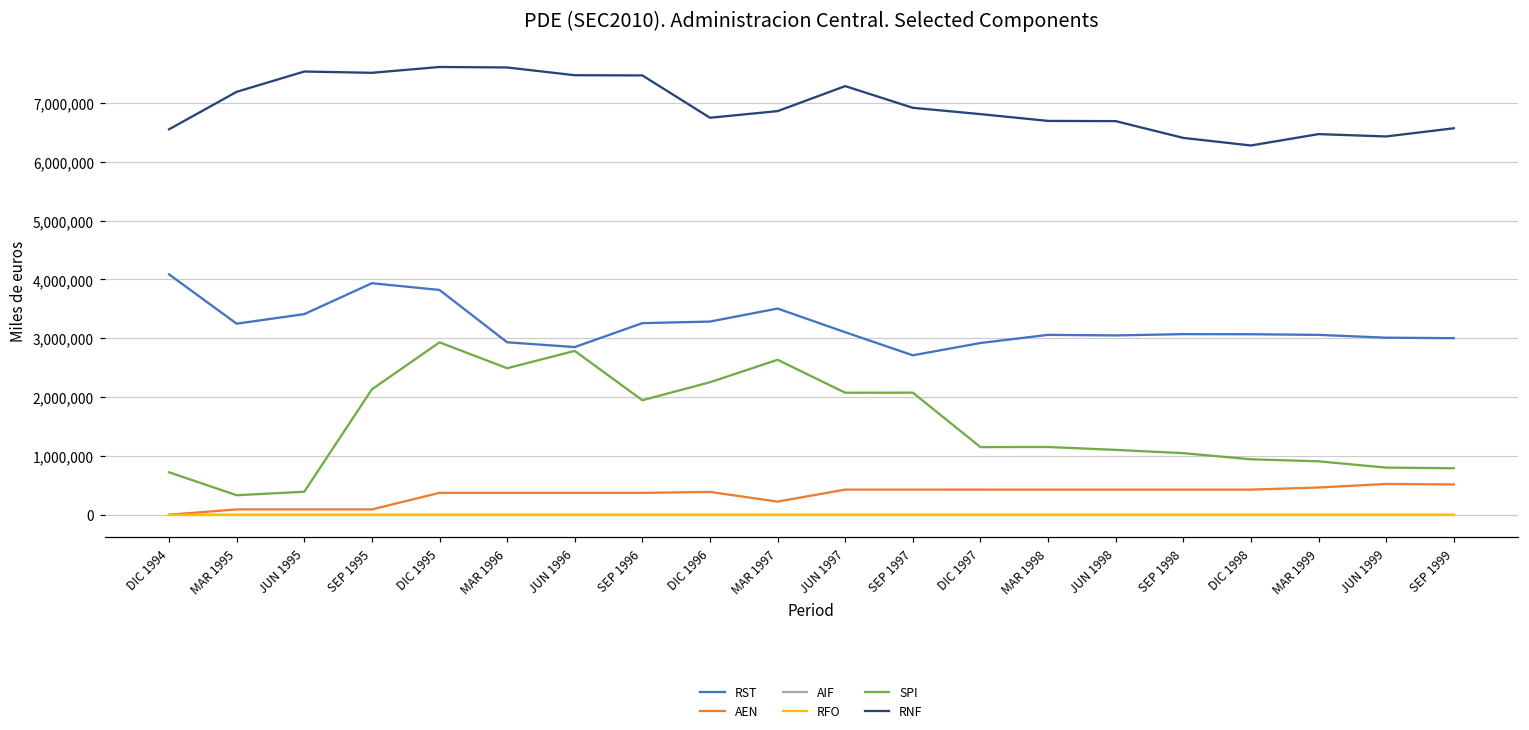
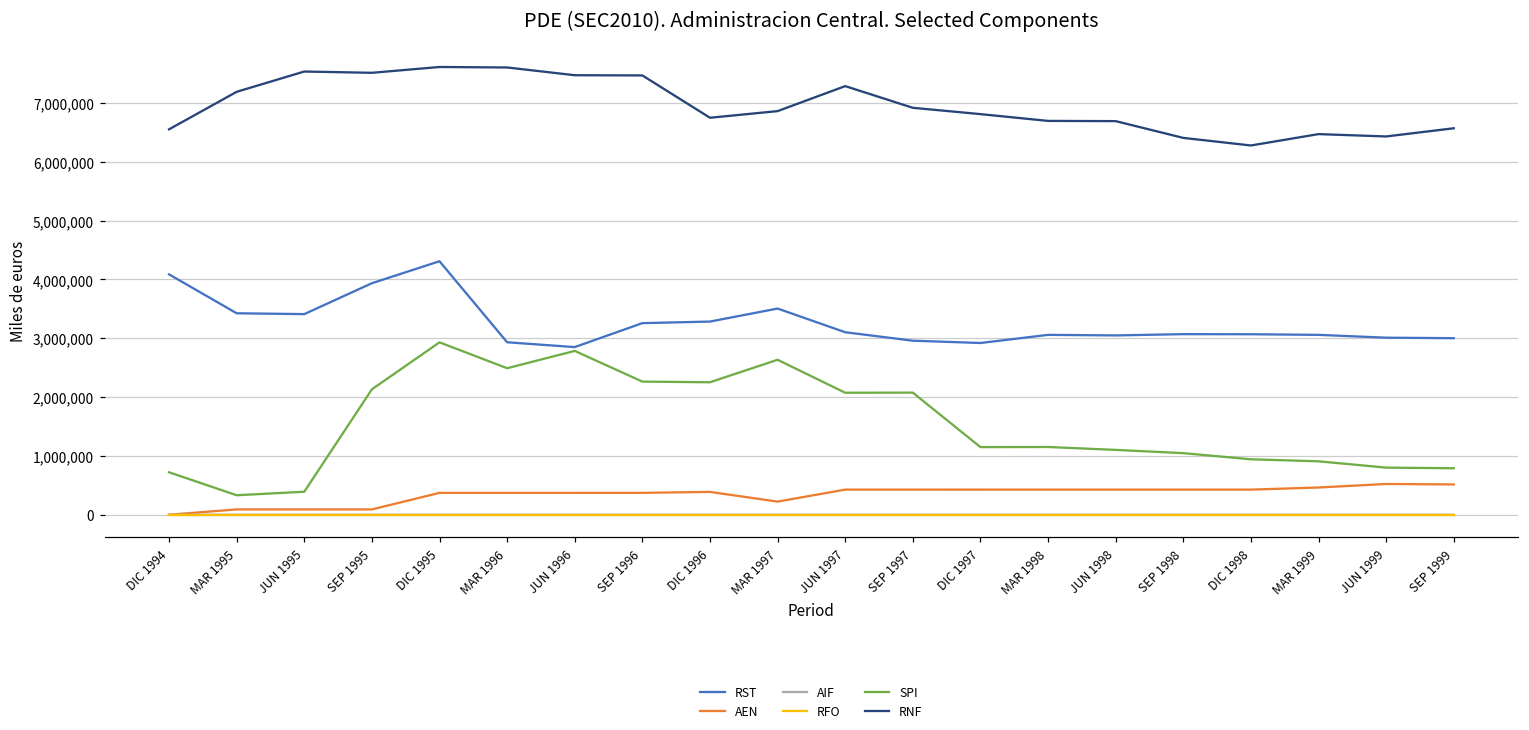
  {
    "RST": {
      "DIC 1994": "4,100,000",
-     "MAR 1995": "3,200,000",
+     "MAR 1995": "3,400,000",
      "JUN 1995": "3,400,000",
      "SEP 1995": "3,900,000",
-     "DIC 1995": "3,800,000",
+     "DIC 1995": "4,300,000",
      "MAR 1996": "2,900,000",
      "JUN 1996": "2,900,000",
      "SEP 1996": "3,300,000",
      "DIC 1996": "3,300,000",
      "MAR 1997": "3,500,000",
      "JUN 1997": "3,100,000",
-     "SEP 1997": "2,700,000",
+     "SEP 1997": "3,000,000",
      "DIC 1997": "2,900,000",
      "MAR 1998": "3,100,000",
      "JUN 1998": "3,000,000",
      "SEP 1998": "3,100,000",
      "DIC 1998": "3,100,000",
      "MAR 1999": "3,100,000",
      "JUN 1999": "3,000,000",
      "SEP 1999": "3,000,000"
    },
    "AEN": {
      "MAR 1995": "100,000",
      "JUN 1995": "100,000",
      "SEP 1995": "100,000",
      "DIC 1995": "400,000",
      "MAR 1996": "400,000",
      "JUN 1996": "400,000",
      "SEP 1996": "400,000",
      "DIC 1996": "400,000",
      "MAR 1997": "200,000",
      "JUN 1997": "400,000",
      "SEP 1997": "400,000",
      "DIC 1997": "400,000",
      "MAR 1998": "400,000",
      "JUN 1998": "400,000",
      "SEP 1998": "400,000",
      "DIC 1998": "400,000",
      "MAR 1999": "500,000",
      "JUN 1999": "500,000",
      "SEP 1999": "500,000"
    },
    "RFO": {
      "MAR 1995": "0",
      "JUN 1995": "0",
      "SEP 1995": "0",
      "DIC 1995": "0",
      "MAR 1996": "0",
      "JUN 1996": "0",
      "SEP 1996": "0",
      "DIC 1996": "0",
      "MAR 1997": "0",
      "JUN 1997": "0",
      "SEP 1997": "0",
      "DIC 1997": "0",
      "MAR 1998": "0",
      "JUN 1998": "0",
      "SEP 1998": "0",
      "DIC 1998": "0",
      "MAR 1999": "0",
      "JUN 1999": "0",
      "SEP 1999": "0"
    },
    "SPI": {
      "DIC 1994": "700,000",
      "MAR 1995": "300,000",
      "JUN 1995": "400,000",
      "SEP 1995": "2,100,000",
      "DIC 1995": "2,900,000",
      "MAR 1996": "2,500,000",
      "JUN 1996": "2,800,000",
-     "SEP 1996": "1,900,000",
+     "SEP 1996": "2,300,000",
      "DIC 1996": "2,300,000",
      "MAR 1997": "2,600,000",
      "JUN 1997": "2,100,000",
      "SEP 1997": "2,100,000",
      "DIC 1997": "1,100,000",
      "MAR 1998": "1,200,000",
      "JUN 1998": "1,100,000",
      "SEP 1998": "1,000,000",
      "DIC 1998": "900,000",
      "MAR 1999": "900,000",
      "JUN 1999": "800,000",
      "SEP 1999": "800,000"
    },
    "RNF": {
      "DIC 1994": "6,600,000",
      "MAR 1995": "7,200,000",
      "JUN 1995": "7,500,000",
      "SEP 1995": "7,500,000",
      "DIC 1995": "7,600,000",
      "MAR 1996": "7,600,000",
      "JUN 1996": "7,500,000",
      "SEP 1996": "7,500,000",
      "DIC 1996": "6,800,000",
      "MAR 1997": "6,900,000",
      "JUN 1997": "7,300,000",
      "SEP 1997": "6,900,000",
      "DIC 1997": "6,800,000",
      "MAR 1998": "6,700,000",
      "JUN 1998": "6,700,000",
      "SEP 1998": "6,400,000",
      "DIC 1998": "6,300,000",
      "MAR 1999": "6,500,000",
      "JUN 1999": "6,400,000",
      "SEP 1999": "6,600,000"
    }
  }
